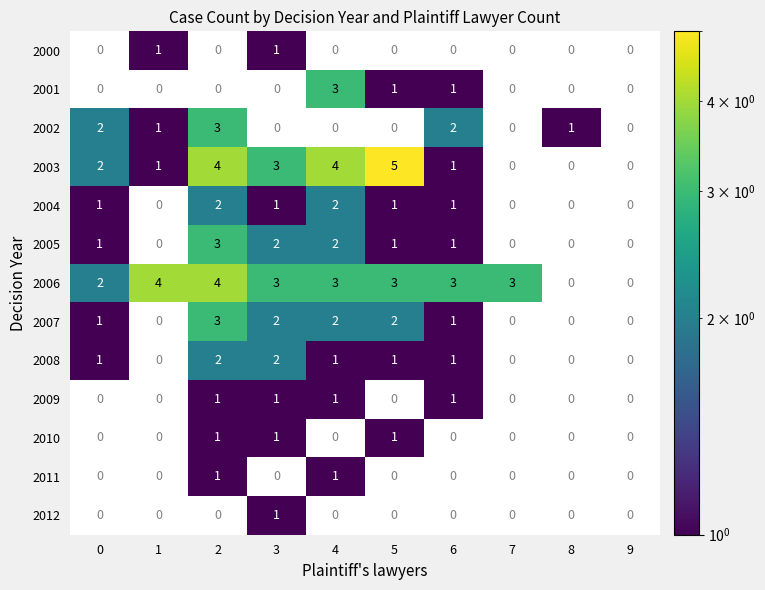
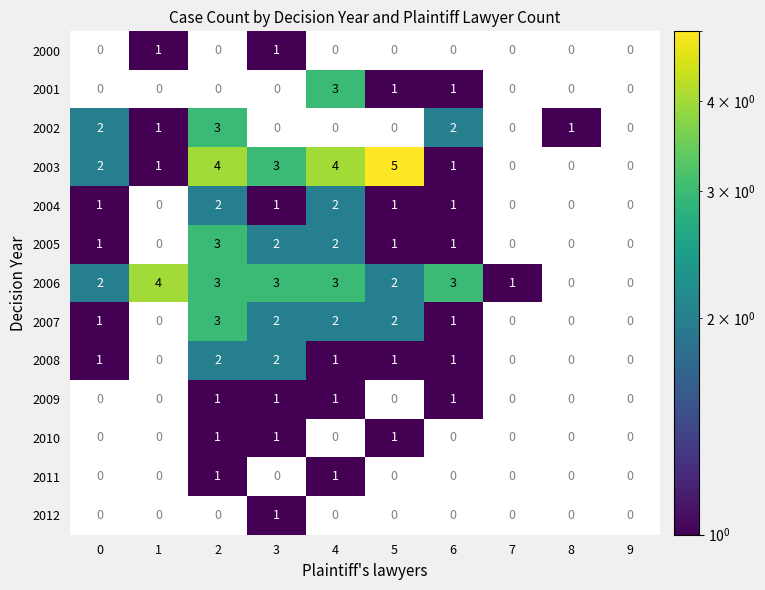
  {
    "2000": {
      "1": 1,
      "3": 1
    },
    "2001": {
      "4": 3,
      "5": 1,
      "6": 1
    },
    "2002": {
      "0": 2,
      "1": 1,
      "2": 3,
      "6": 2,
      "8": 1
    },
    "2003": {
      "0": 2,
      "1": 1,
      "2": 4,
      "3": 3,
      "4": 4,
      "5": 5,
      "6": 1
    },
    "2004": {
      "0": 1,
      "2": 2,
      "3": 1,
      "4": 2,
      "5": 1,
      "6": 1
    },
    "2005": {
      "0": 1,
      "2": 3,
      "3": 2,
      "4": 2,
      "5": 1,
      "6": 1
    },
    "2006": {
      "0": 2,
      "1": 4,
-     "2": 4,
+     "2": 3,
      "3": 3,
      "4": 3,
-     "5": 3,
+     "5": 2,
      "6": 3,
-     "7": 3
+     "7": 1
    },
    "2007": {
      "0": 1,
      "2": 3,
      "3": 2,
      "4": 2,
      "5": 2,
      "6": 1
    },
    "2008": {
      "0": 1,
      "2": 2,
      "3": 2,
      "4": 1,
      "5": 1,
      "6": 1
    },
    "2009": {
      "2": 1,
      "3": 1,
      "4": 1,
      "6": 1
    },
    "2010": {
      "2": 1,
      "3": 1,
      "5": 1
    },
    "2011": {
      "2": 1,
      "4": 1
    },
    "2012": {
      "3": 1
    }
  }
